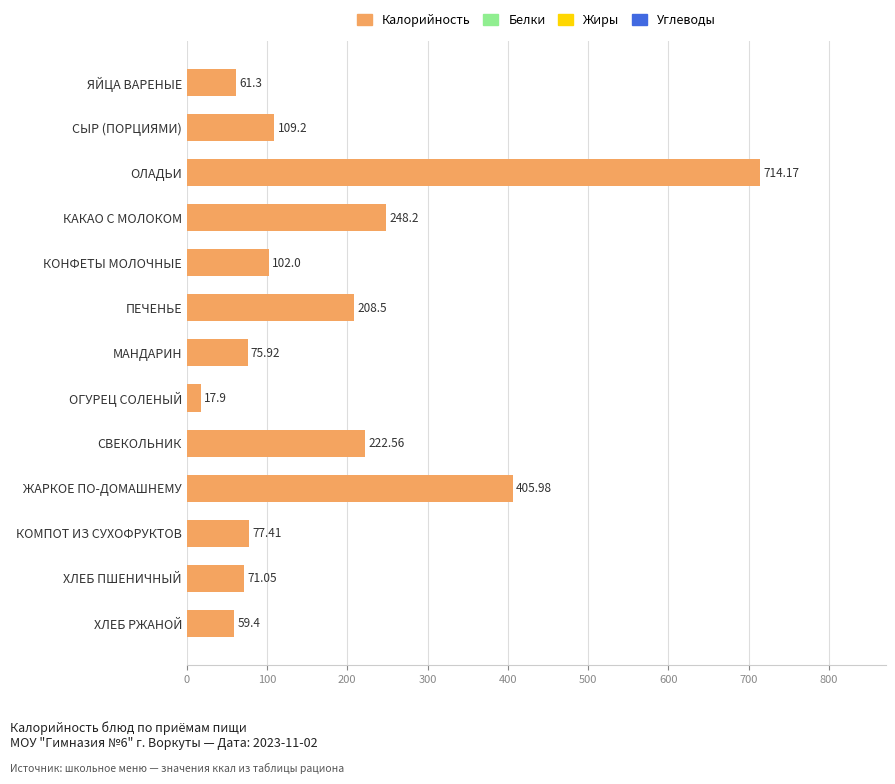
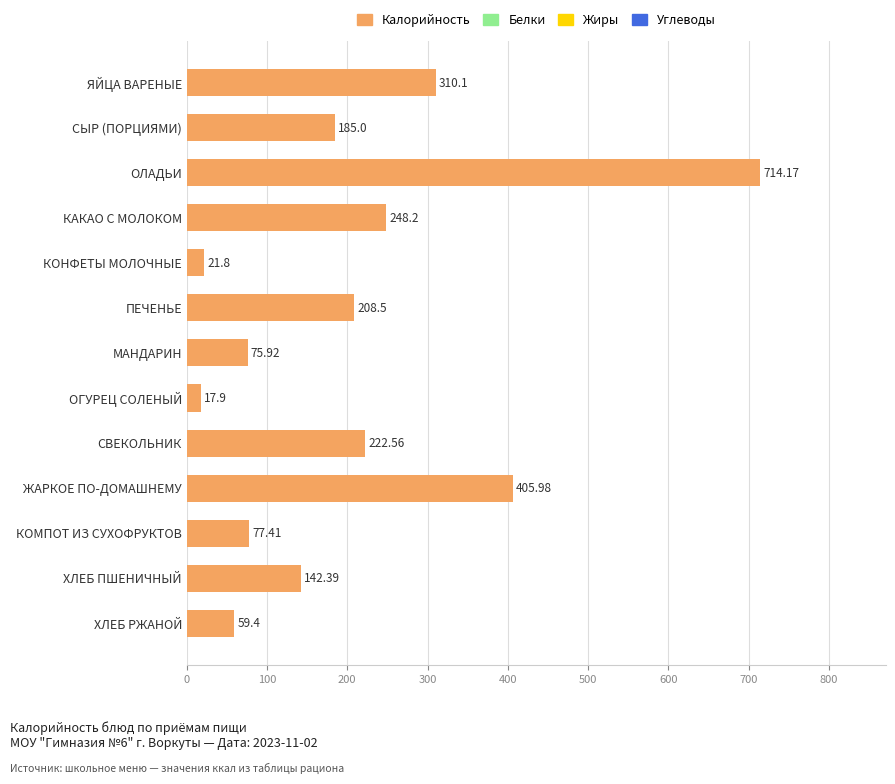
  {
-   "ЯЙЦА ВАРЕНЫЕ": 61.3,
-   "СЫР (ПОРЦИЯМИ)": 109.2,
+   "ЯЙЦА ВАРЕНЫЕ": 310.1,
+   "СЫР (ПОРЦИЯМИ)": 185.0,
    "ОЛАДЬИ": 714.17,
    "КАКАО С МОЛОКОМ": 248.2,
-   "КОНФЕТЫ МОЛОЧНЫЕ": 102.0,
+   "КОНФЕТЫ МОЛОЧНЫЕ": 21.8,
    "ПЕЧЕНЬЕ": 208.5,
    "МАНДАРИН": 75.92,
    "ОГУРЕЦ СОЛЕНЫЙ": 17.9,
    "СВЕКОЛЬНИК": 222.56,
    "ЖАРКОЕ ПО-ДОМАШНЕМУ": 405.98,
    "КОМПОТ ИЗ СУХОФРУКТОВ": 77.41,
-   "ХЛЕБ ПШЕНИЧНЫЙ": 71.05,
+   "ХЛЕБ ПШЕНИЧНЫЙ": 142.39,
    "ХЛЕБ РЖАНОЙ": 59.4
  }
